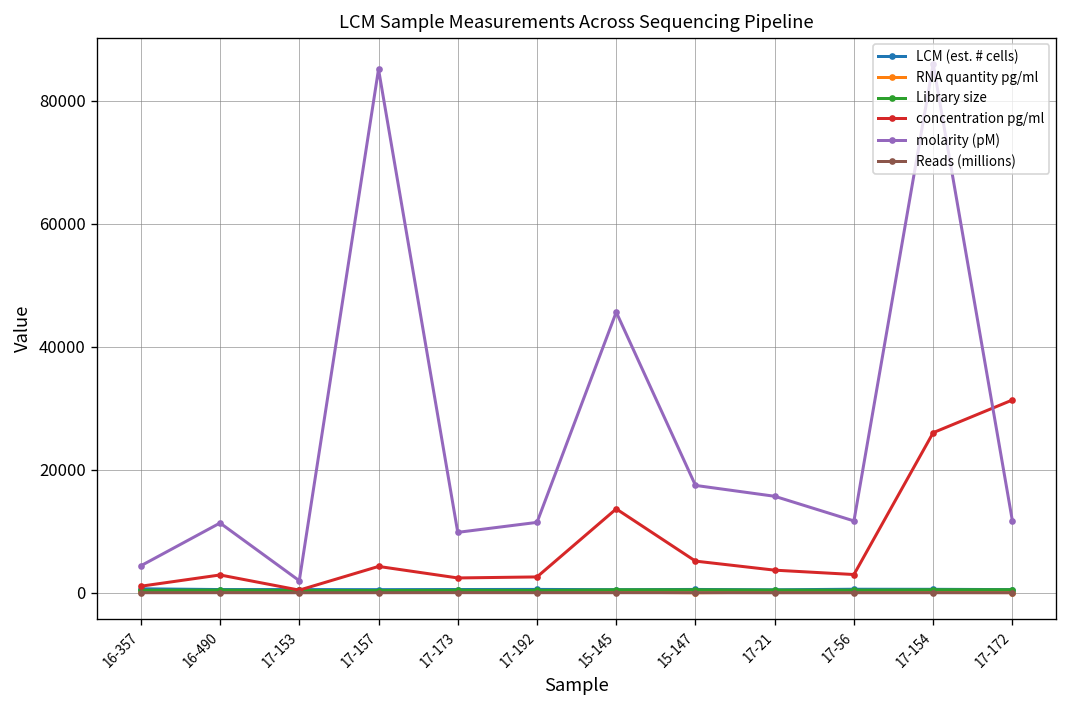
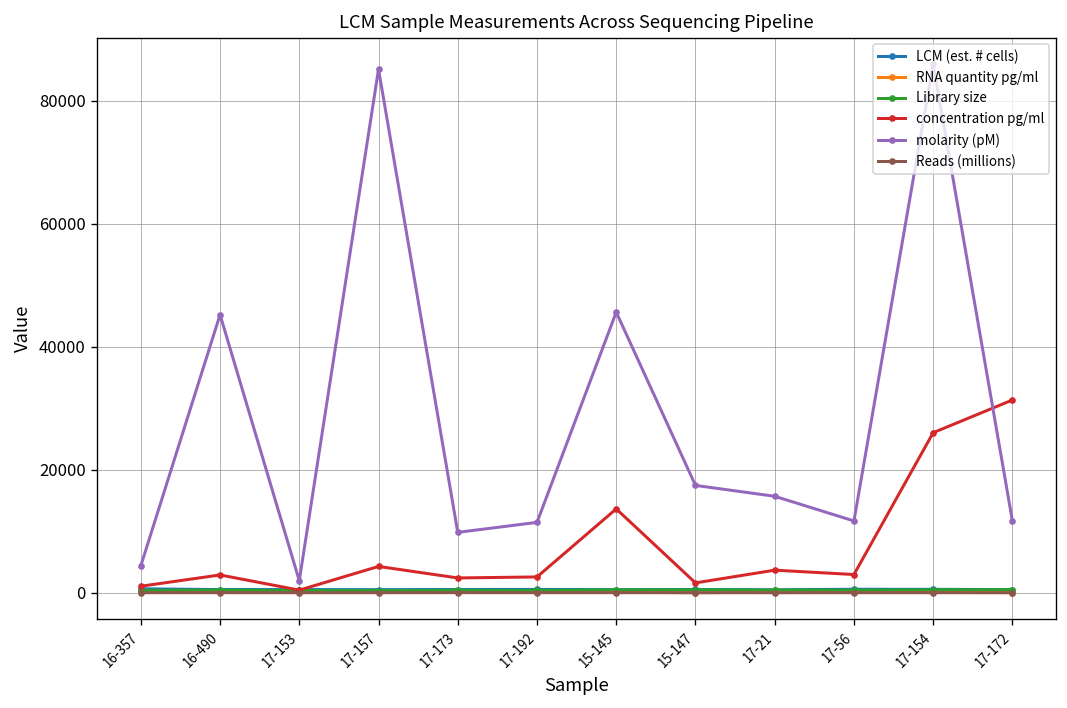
  {
    "concentration pg/ml": {
      "16-490": 3000,
      "17-157": 4000,
      "17-173": 2000,
      "17-192": 3000,
      "15-145": 14000,
-     "15-147": 5000,
+     "15-147": 2000,
      "17-21": 4000,
      "17-56": 3000,
      "17-154": 26000,
      "17-172": 31000
    },
    "molarity (pM)": {
      "16-357": 4000,
-     "16-490": 11000,
+     "16-490": 45000,
      "17-153": 2000,
      "17-157": 85000,
      "17-173": 10000,
      "17-192": 11000,
      "15-145": 46000,
      "15-147": 17000,
      "17-21": 16000,
      "17-56": 12000,
      "17-172": 12000
    }
  }
